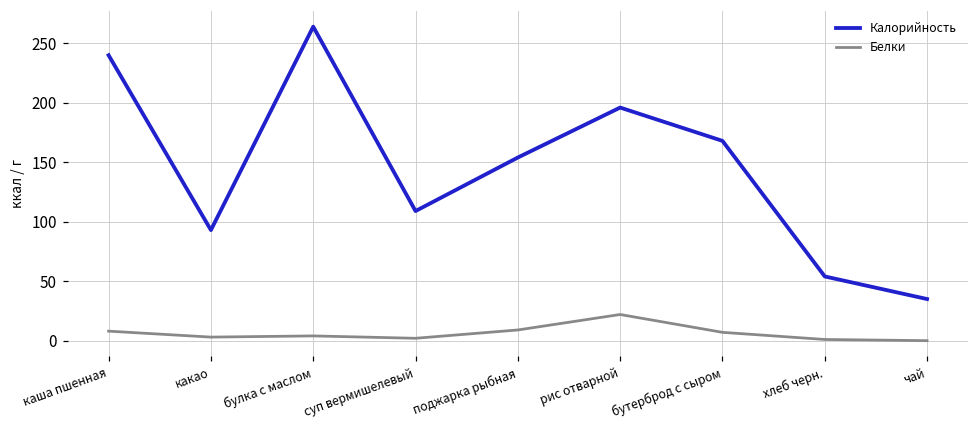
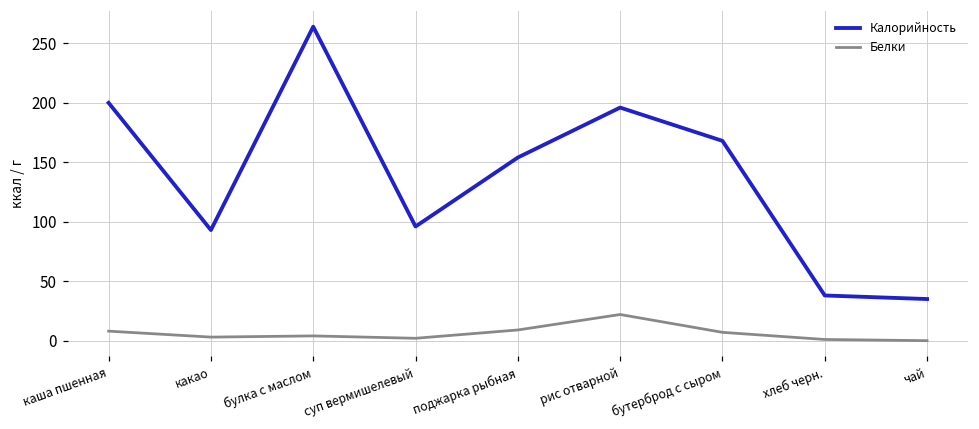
  {
    "Калорийность": {
-     "каша пшенная": 240,
+     "каша пшенная": 200,
      "какао": 93,
      "булка с маслом": 264,
-     "суп вермишелевый": 109,
+     "суп вермишелевый": 96,
      "поджарка рыбная": 154,
      "рис отварной": 196,
      "бутерброд с сыром": 168,
-     "хлеб черн.": 54,
+     "хлеб черн.": 38,
      "чай": 35
    },
    "Белки": {
      "каша пшенная": 8,
      "какао": 3,
      "булка с маслом": 4,
      "суп вермишелевый": 2,
      "поджарка рыбная": 9,
      "рис отварной": 22,
      "бутерброд с сыром": 7,
      "хлеб черн.": 1,
      "чай": 0
    }
  }
